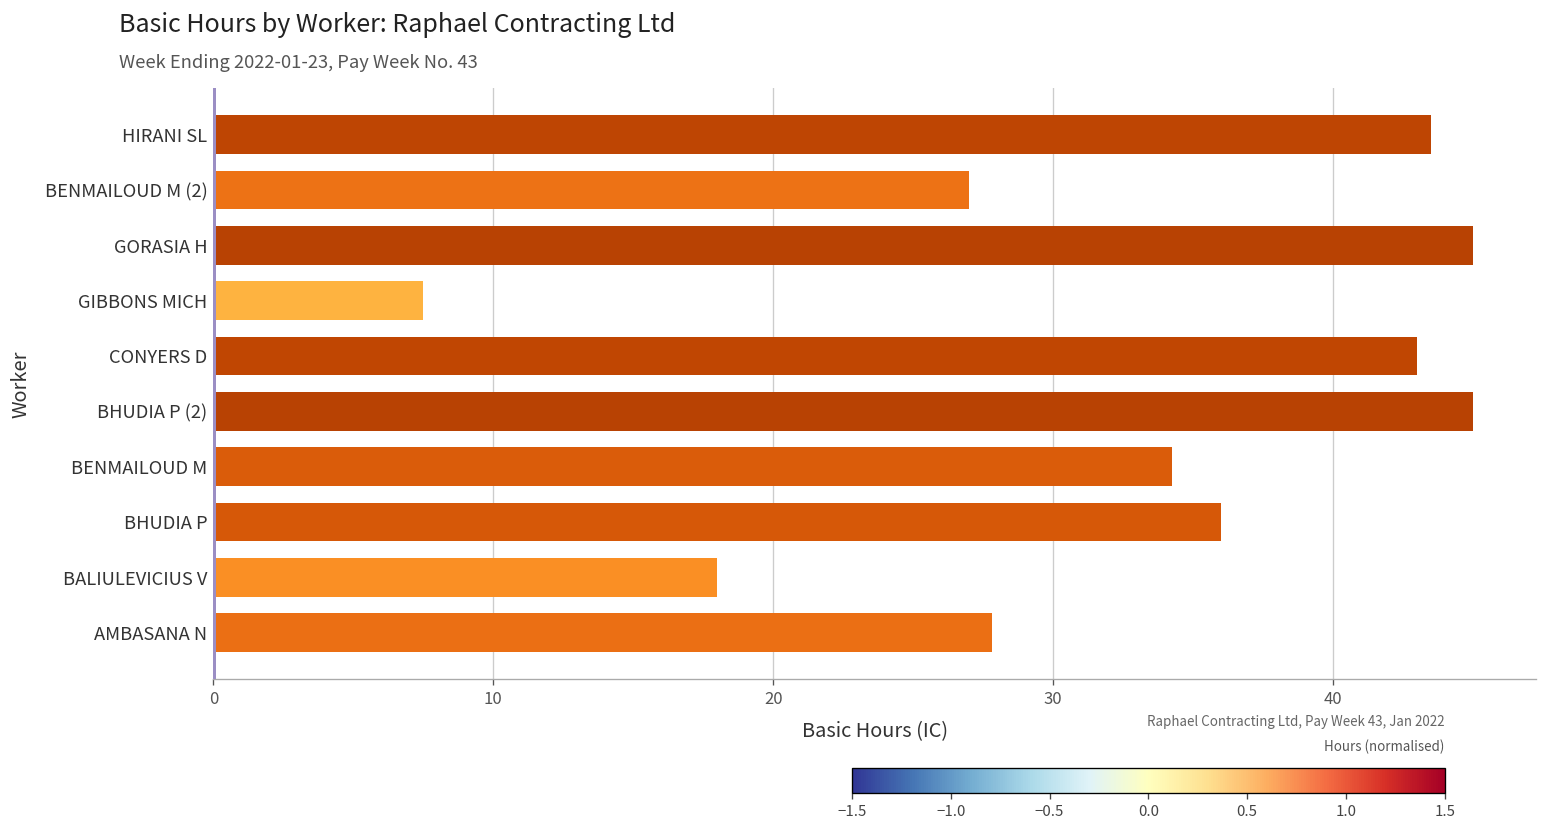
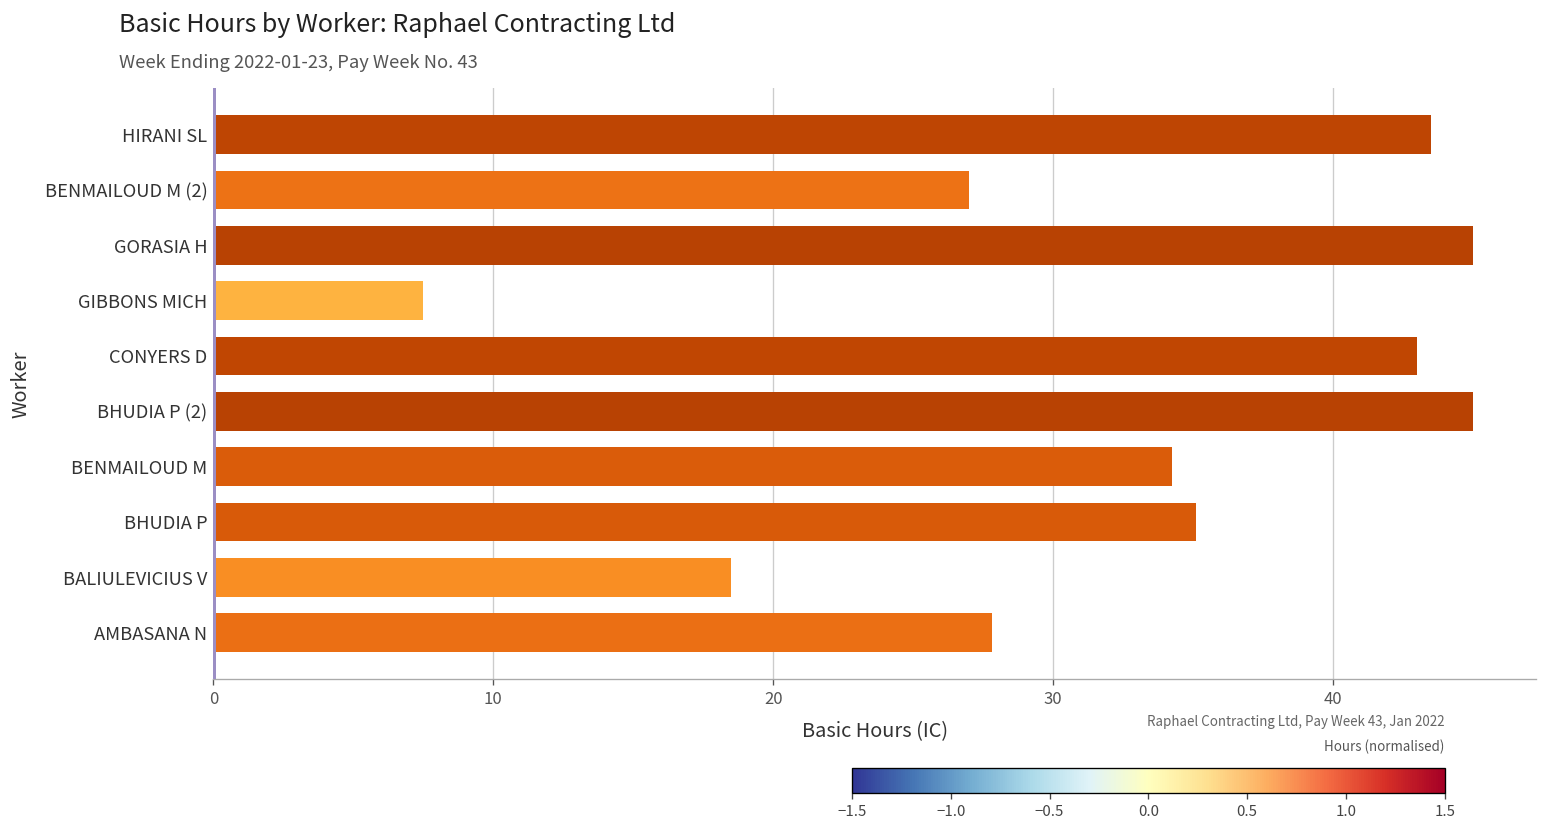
  {
    "HIRANI SL": 43.5,
    "BENMAILOUD M (2)": 27.0,
    "GORASIA H": 45.0,
    "GIBBONS MICH": 7.5,
    "CONYERS D": 43.0,
    "BHUDIA P (2)": 45.0,
    "BENMAILOUD M": 34.3,
-   "BHUDIA P": 36.0,
-   "BALIULEVICIUS V": 18.0,
+   "BHUDIA P": 35.1,
+   "BALIULEVICIUS V": 18.5,
    "AMBASANA N": 27.8
  }
